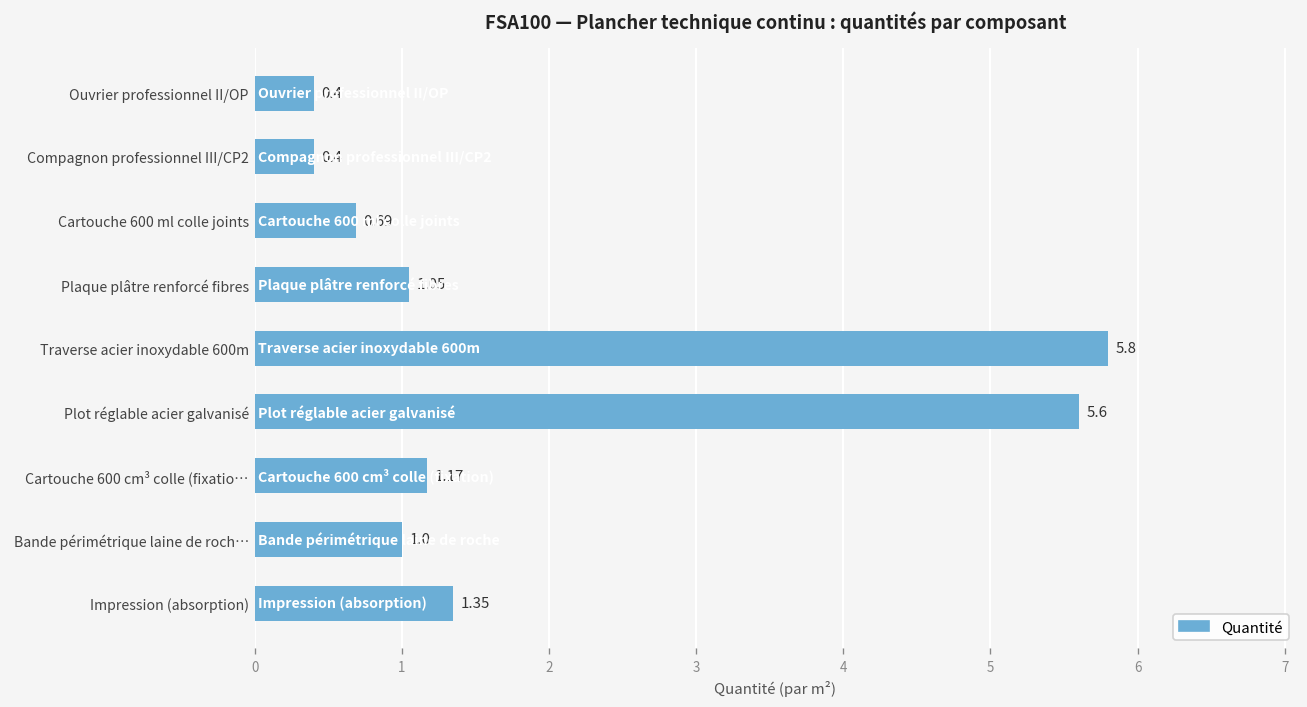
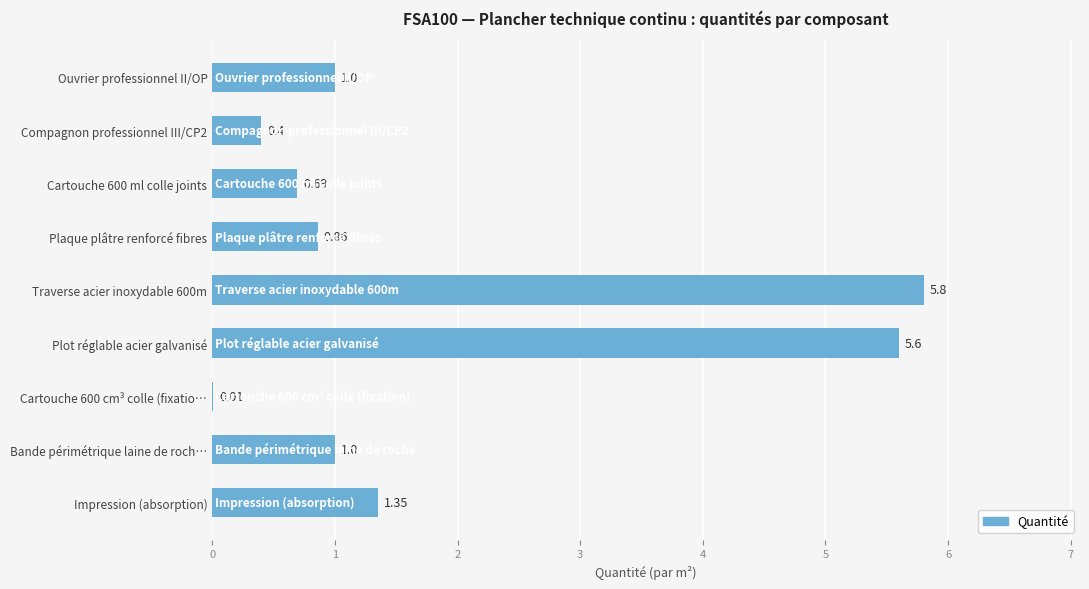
  {
-   "Ouvrier professionnel II/OP": 0.4,
+   "Ouvrier professionnel II/OP": 1.0,
    "Compagnon professionnel III/CP2": 0.4,
    "Cartouche 600 ml colle joints": 0.69,
-   "Plaque plâtre renforcé fibres": 1.05,
+   "Plaque plâtre renforcé fibres": 0.86,
    "Traverse acier inoxydable 600m": 5.8,
    "Plot réglable acier galvanisé": 5.6,
-   "Cartouche 600 cm³ colle (fixatio…": 1.17,
+   "Cartouche 600 cm³ colle (fixatio…": 0.01,
    "Impression (absorption)": 1.35
  }
